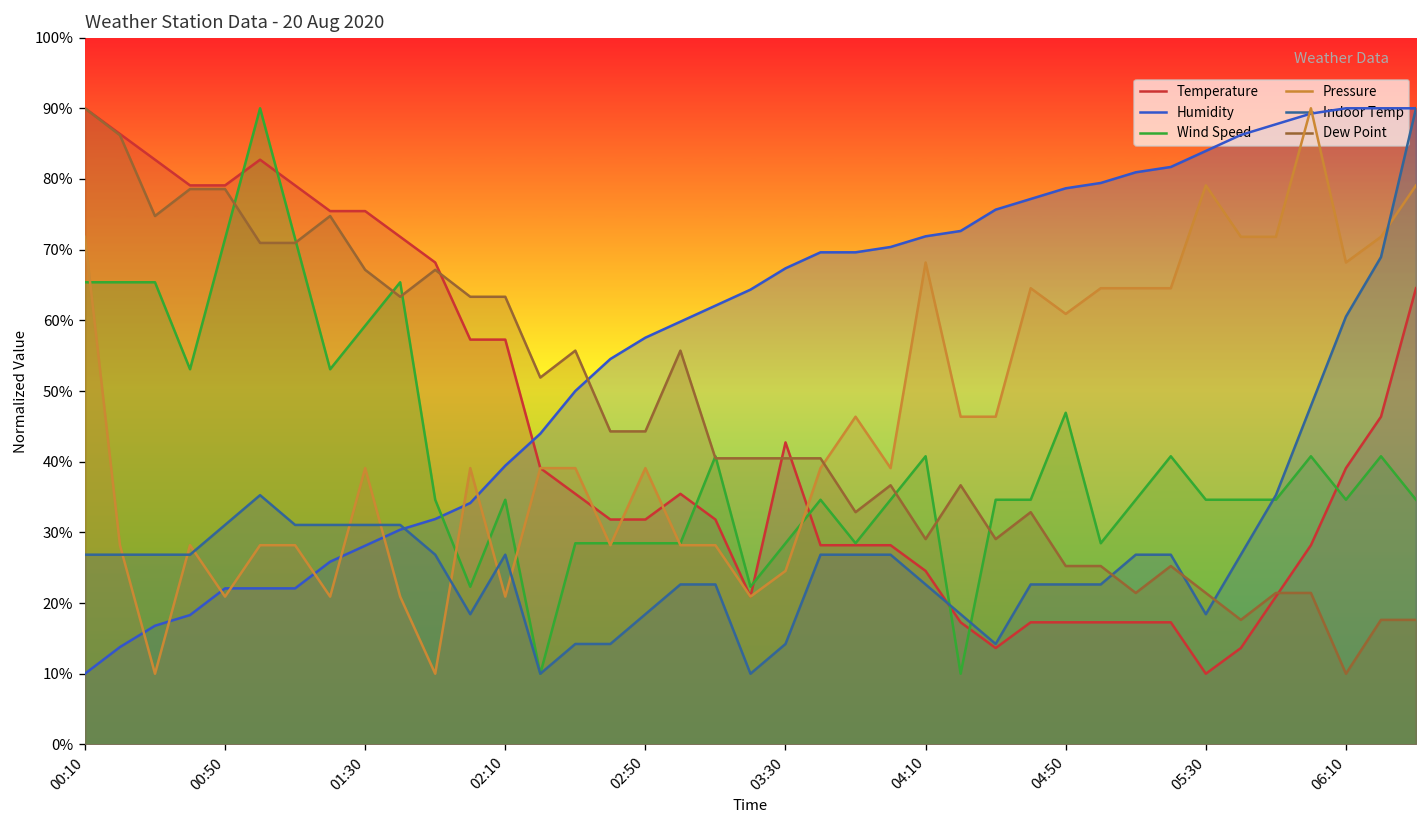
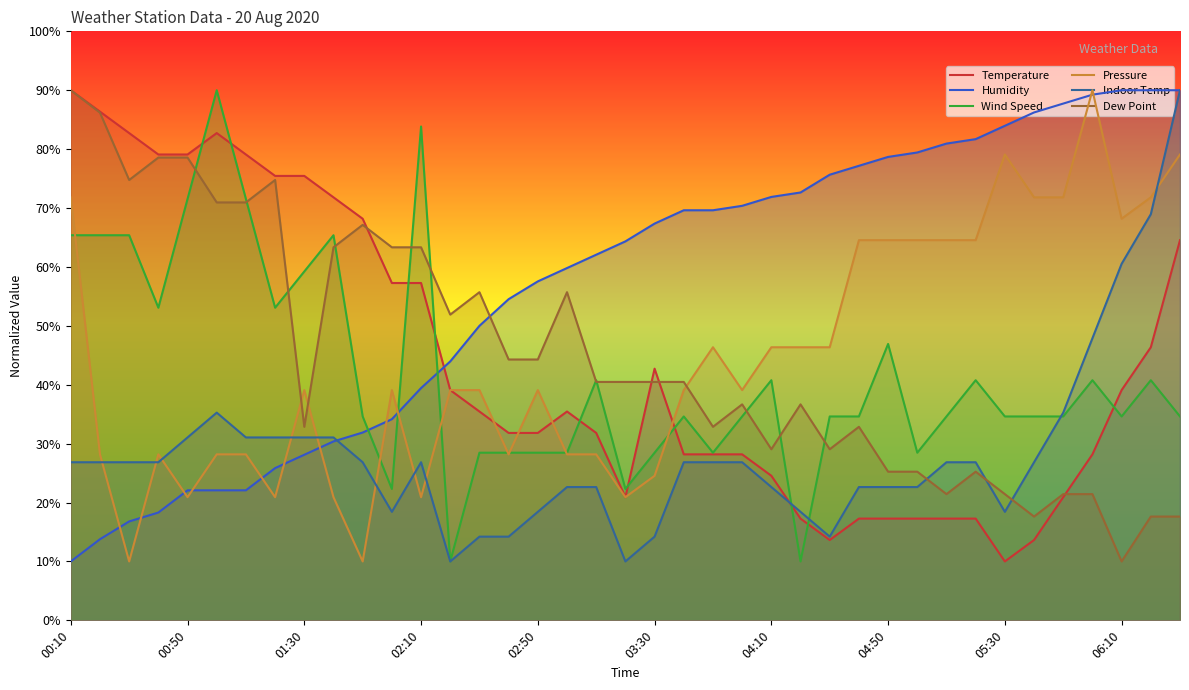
  {
    "Temperature": {
      "00:50": "79%",
      "01:30": "75%",
      "02:10": "57%",
      "02:50": "32%",
      "03:30": "43%",
      "04:10": "25%",
      "04:50": "17%",
      "05:30": "10%",
      "06:10": "39%"
    },
    "Wind Speed": {
      "00:10": "65%",
      "00:50": "72%",
      "01:30": "59%",
-     "02:10": "35%",
+     "02:10": "84%",
      "02:50": "28%",
      "03:30": "28%",
      "04:10": "41%",
      "04:50": "47%",
      "05:30": "35%",
      "06:10": "35%"
    },
    "Pressure": {
      "00:10": "72%",
      "00:50": "21%",
      "01:30": "39%",
      "02:10": "21%",
      "02:50": "39%",
      "03:30": "25%",
-     "04:10": "68%",
-     "04:50": "61%",
+     "04:10": "46%",
+     "04:50": "65%",
      "05:30": "79%",
      "06:10": "68%"
    },
    "Dew Point": {
      "00:50": "79%",
-     "01:30": "67%",
+     "01:30": "33%",
      "02:10": "63%",
      "02:50": "44%",
      "03:30": "40%",
      "04:10": "29%",
      "04:50": "25%",
      "05:30": "21%",
      "06:10": "10%"
    }
  }
